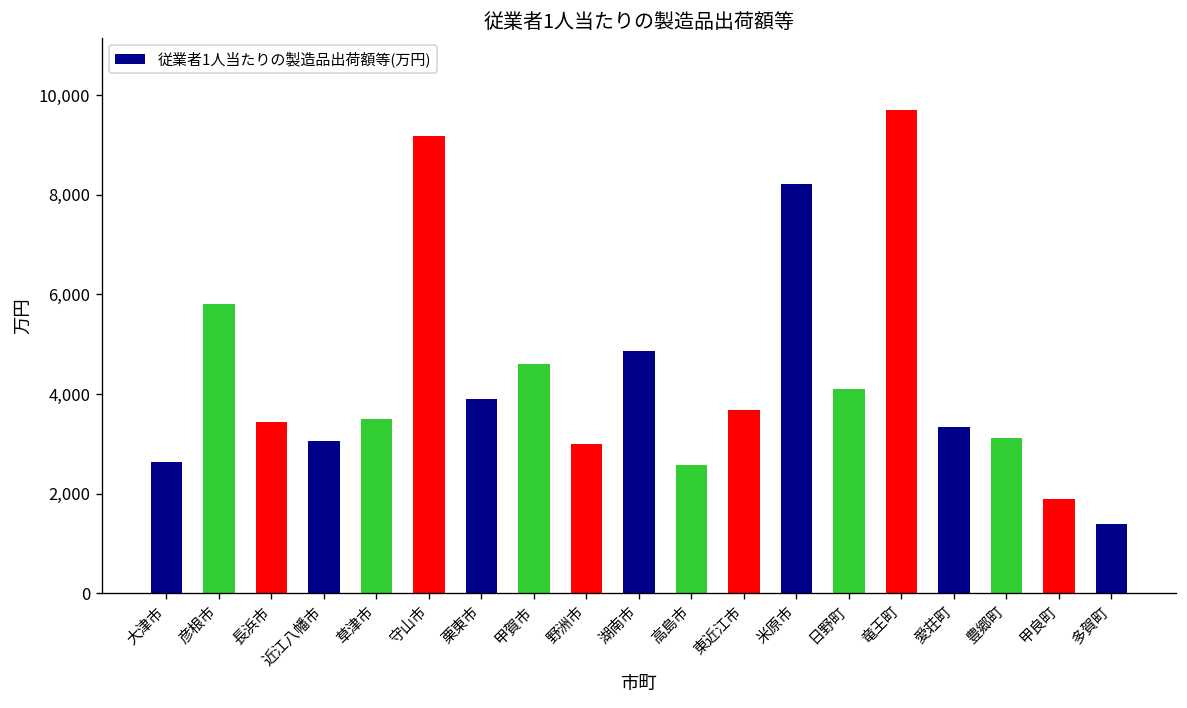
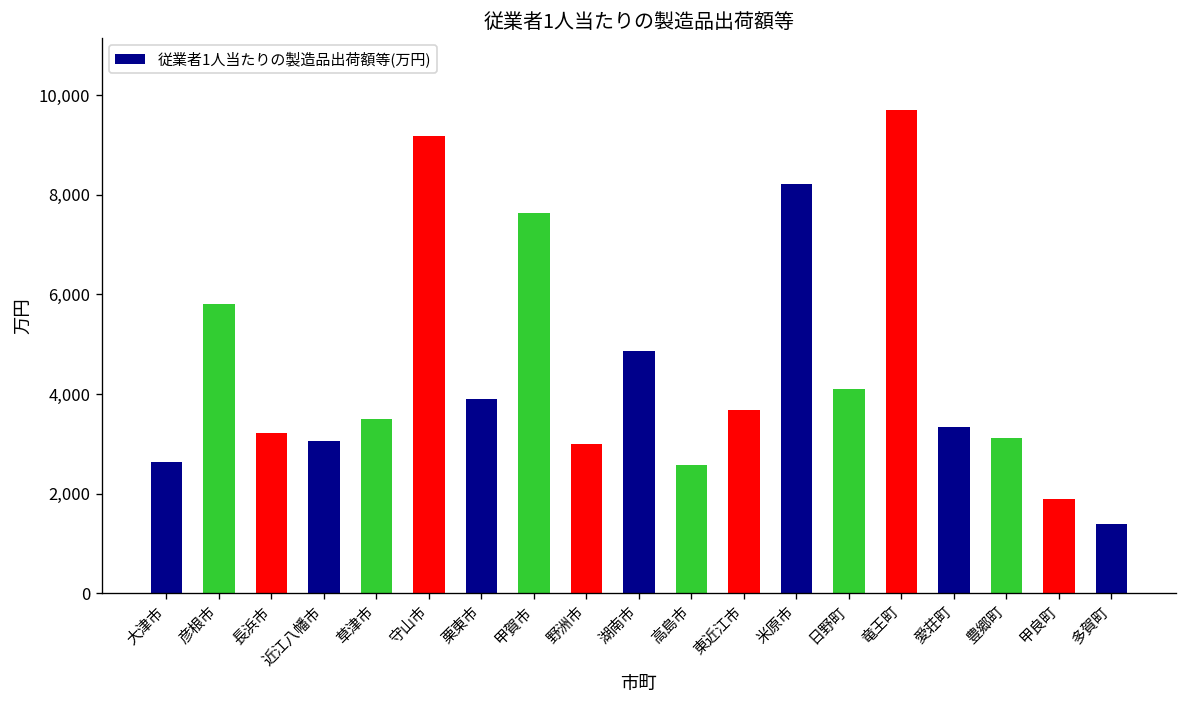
  {
    "大津市": "2,600",
    "彦根市": "5,800",
-   "長浜市": "3,400",
+   "長浜市": "3,200",
    "近江八幡市": "3,100",
    "草津市": "3,500",
    "守山市": "9,200",
    "栗東市": "3,900",
-   "甲賀市": "4,600",
+   "甲賀市": "7,600",
    "野洲市": "3,000",
    "湖南市": "4,900",
    "高島市": "2,600",
    "東近江市": "3,700",
    "米原市": "8,200",
    "日野町": "4,100",
    "竜王町": "9,700",
    "愛荘町": "3,300",
    "豊郷町": "3,100",
    "甲良町": "1,900",
    "多賀町": "1,400"
  }
